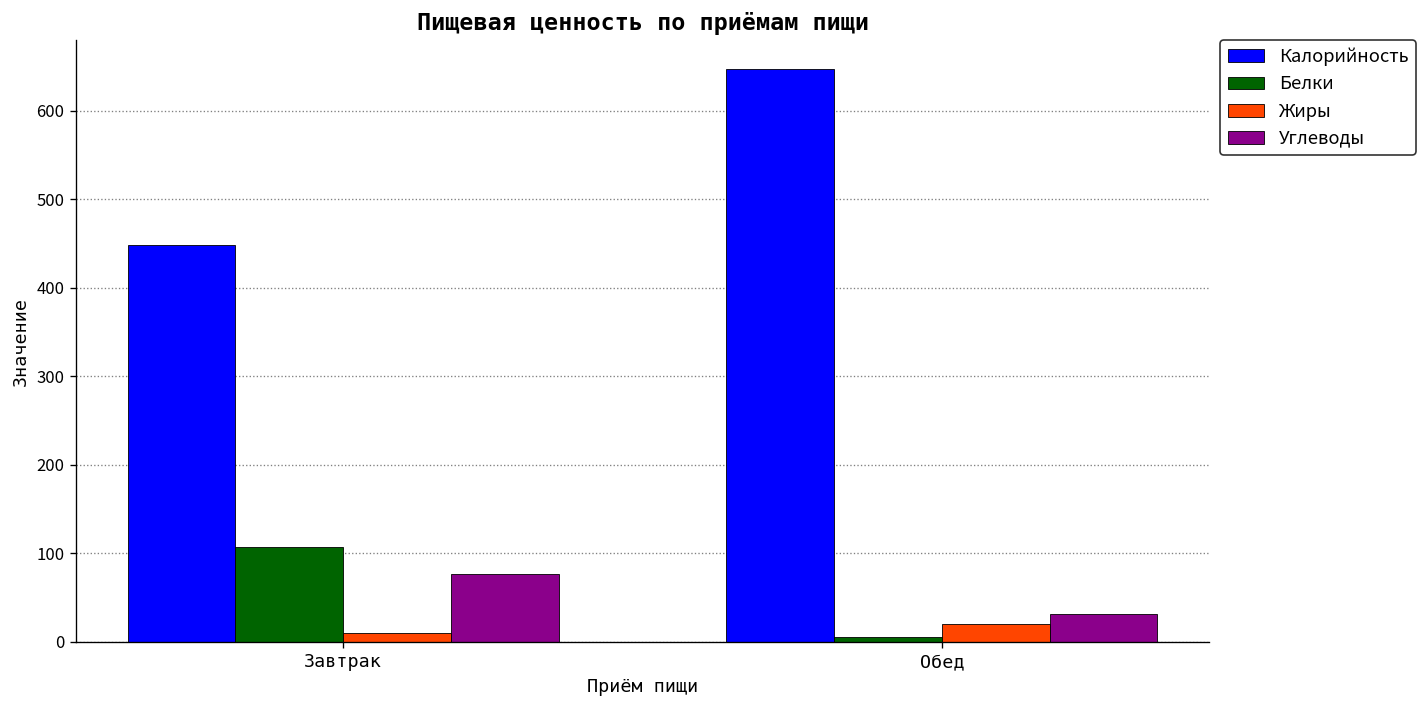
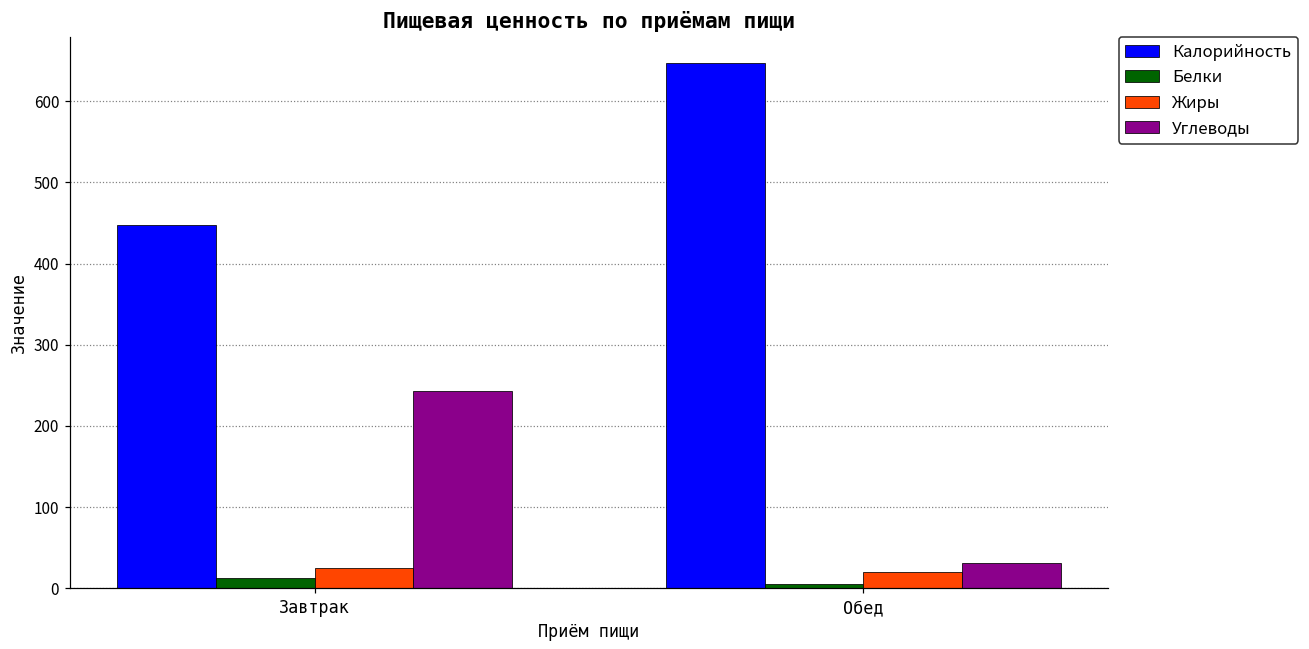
  {
    "Калорийность": {
      "Завтрак": 450,
      "Обед": 650
    },
    "Белки": {
-     "Завтрак": 110,
+     "Завтрак": 10,
      "Обед": 10
    },
    "Жиры": {
-     "Завтрак": 10,
+     "Завтрак": 20,
      "Обед": 20
    },
    "Углеводы": {
-     "Завтрак": 80,
+     "Завтрак": 240,
      "Обед": 30
    }
  }
